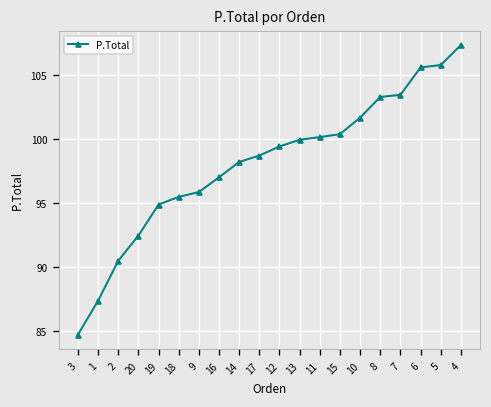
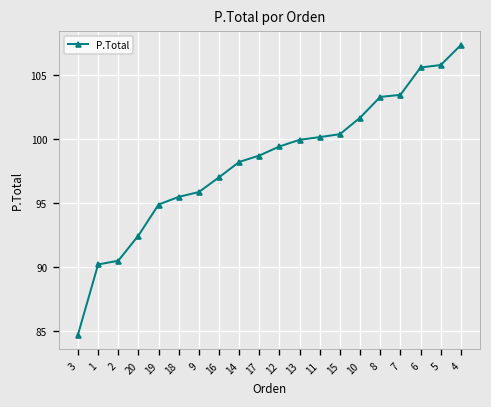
  {
    "3": 84.7,
-   "1": 87.4,
+   "1": 90.2,
    "2": 90.5,
    "20": 92.5,
    "19": 94.9,
    "18": 95.5,
    "9": 95.9,
    "16": 97.0,
    "14": 98.2,
    "17": 98.7,
    "12": 99.4,
    "13": 100.0,
    "11": 100.2,
    "15": 100.4,
    "10": 101.7,
    "8": 103.3,
    "7": 103.5,
    "6": 105.6,
    "5": 105.8,
    "4": 107.4
  }
